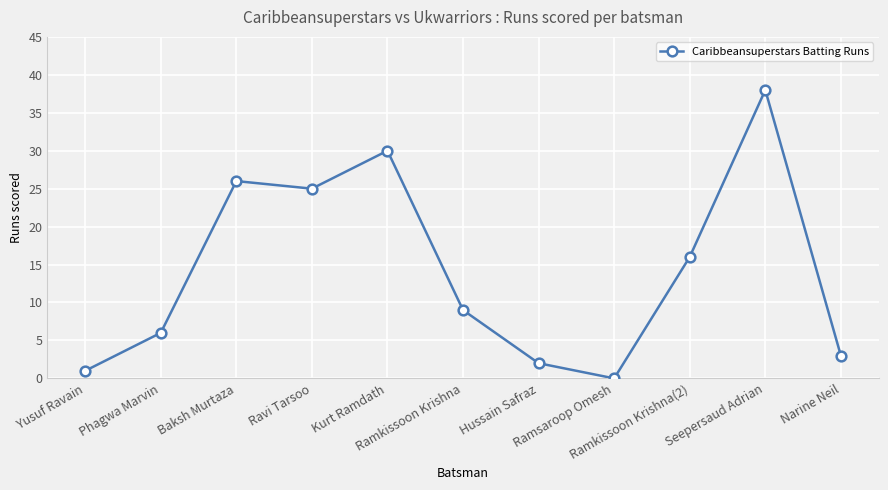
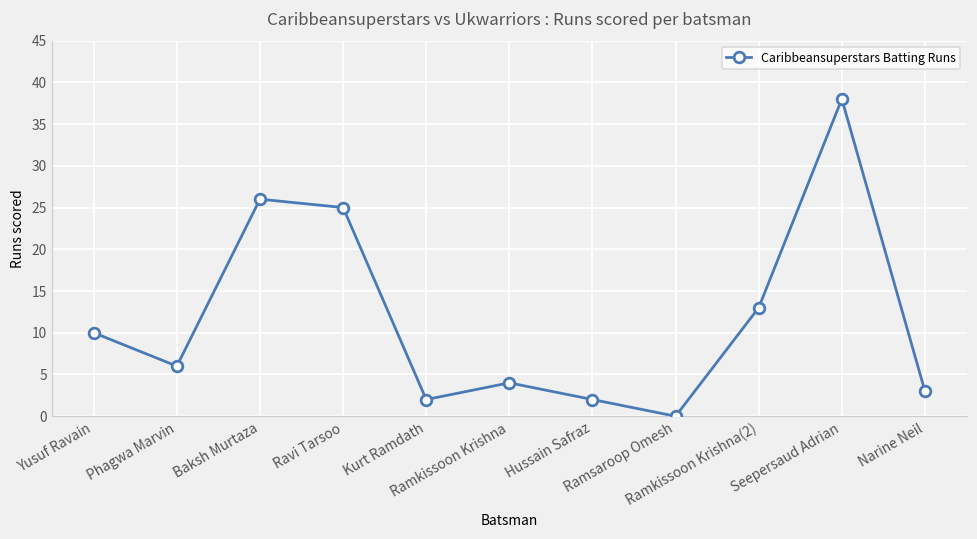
  {
-   "Yusuf Ravain": 1,
+   "Yusuf Ravain": 10,
    "Phagwa Marvin": 6,
    "Baksh Murtaza": 26,
    "Ravi Tarsoo": 25,
-   "Kurt Ramdath": 30,
-   "Ramkissoon Krishna": 9,
+   "Kurt Ramdath": 2,
+   "Ramkissoon Krishna": 4,
    "Hussain Safraz": 2,
    "Ramsaroop Omesh": 0,
-   "Ramkissoon Krishna(2)": 16,
+   "Ramkissoon Krishna(2)": 13,
    "Seepersaud Adrian": 38,
    "Narine Neil": 3
  }
